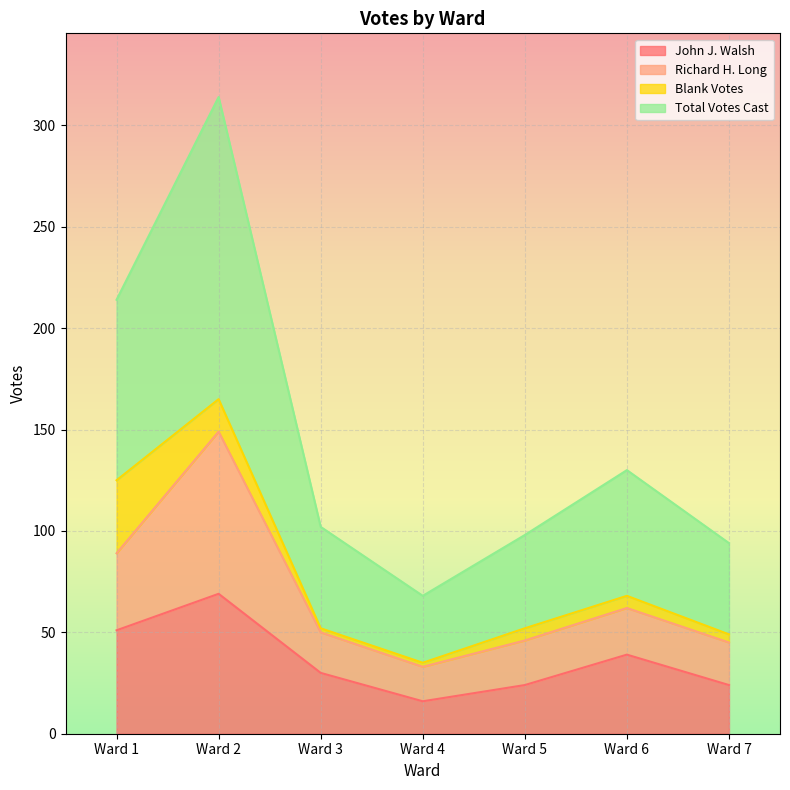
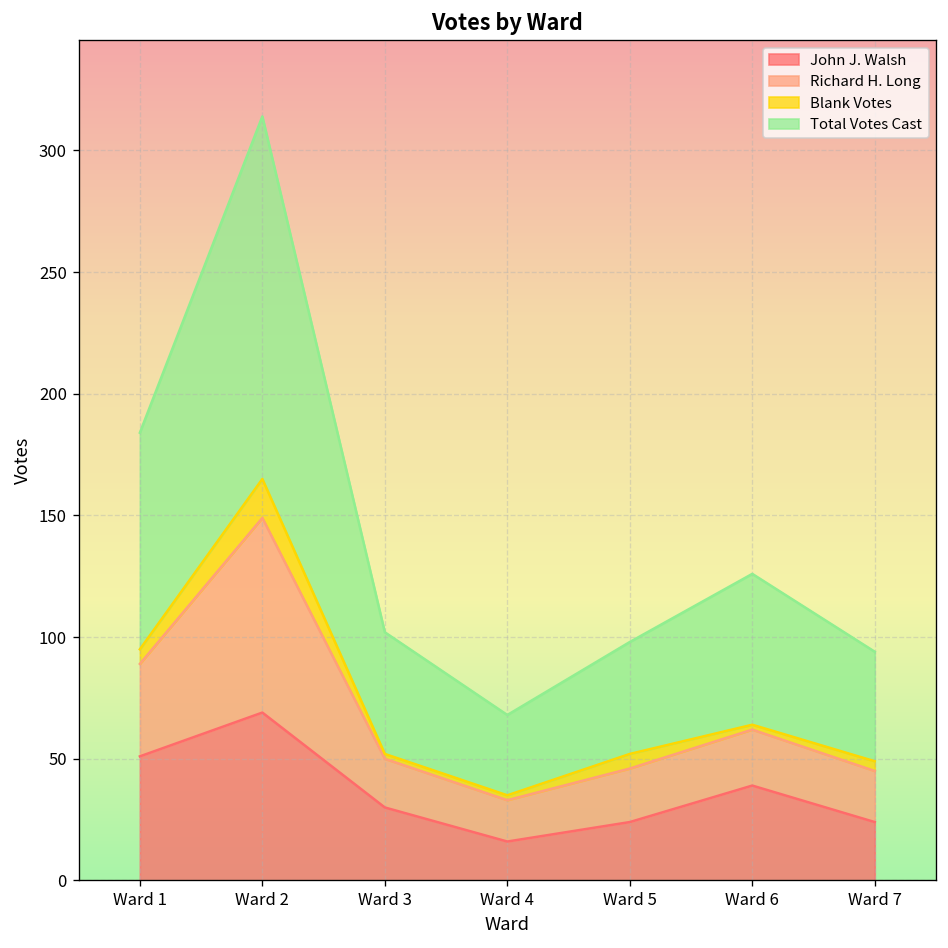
  {
    "Blank Votes": {
-     "Ward 1": 36,
+     "Ward 1": 6,
      "Ward 2": 16,
      "Ward 3": 2,
      "Ward 4": 2,
      "Ward 5": 6,
-     "Ward 6": 6,
+     "Ward 6": 2,
      "Ward 7": 4
    },
    "Total Votes Cast": {
      "Ward 1": 89,
      "Ward 2": 149,
      "Ward 3": 50,
      "Ward 4": 33,
      "Ward 5": 46,
      "Ward 6": 62,
      "Ward 7": 45
    }
  }
